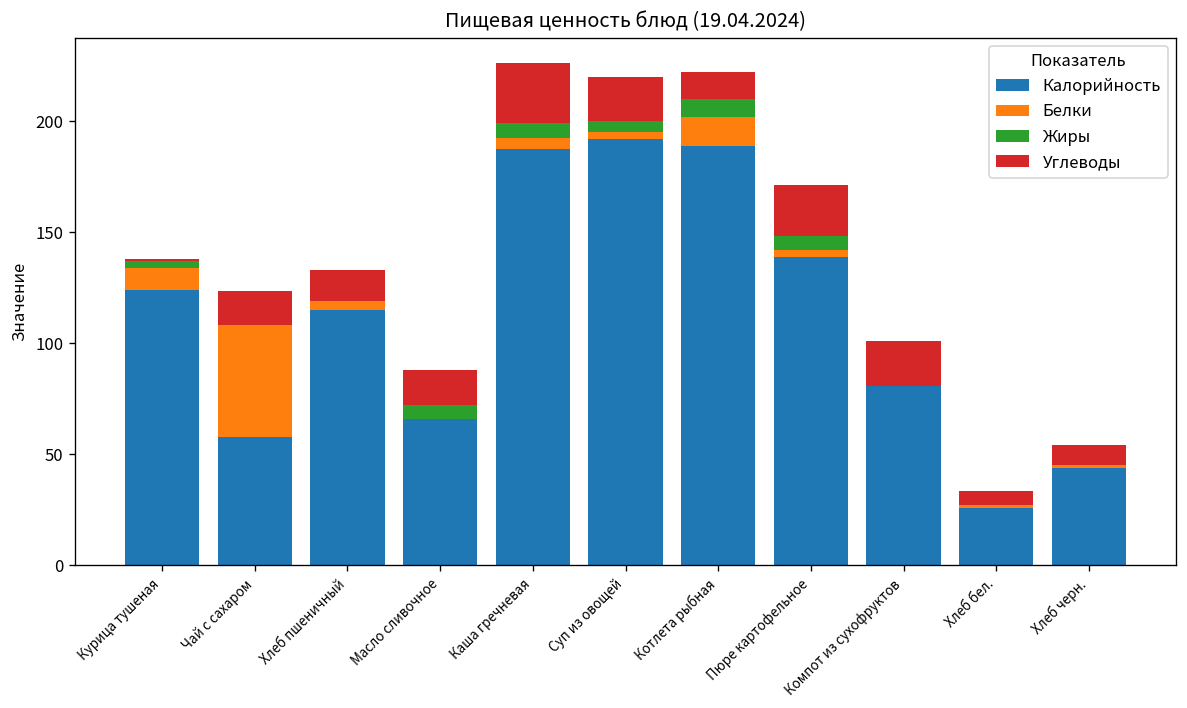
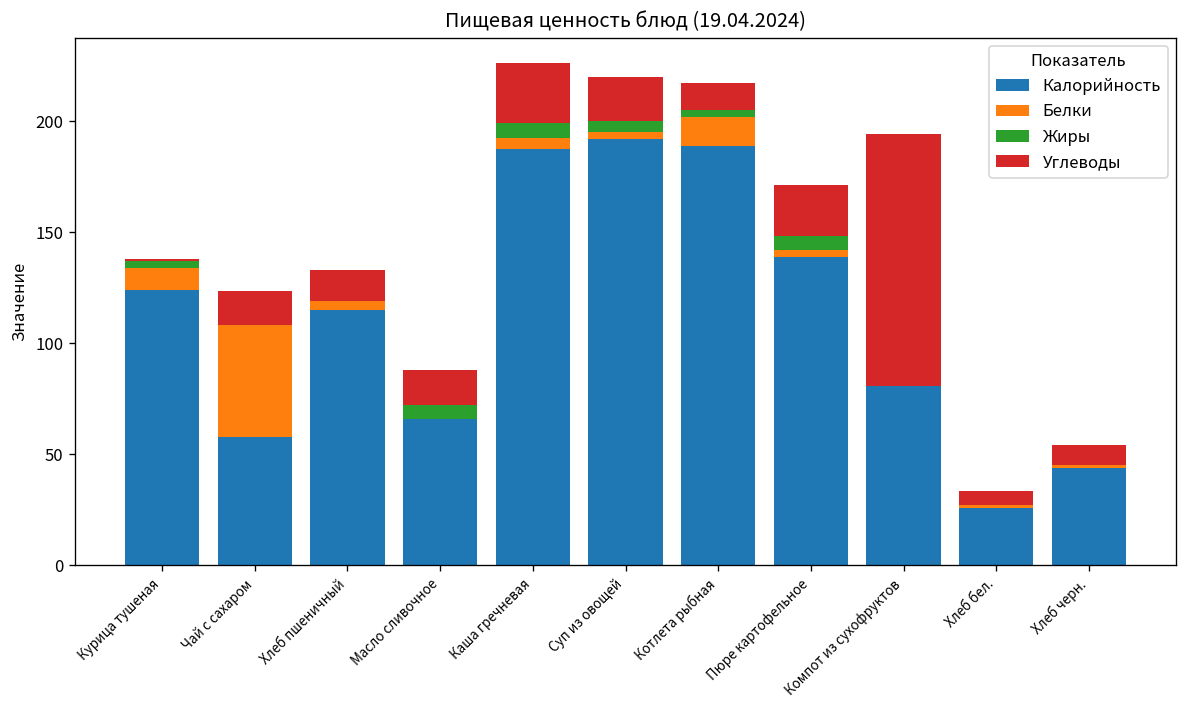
  {
    "Калорийность": {
      "Курица тушеная": 124,
      "Чай с сахаром": 58,
      "Хлеб пшеничный": 115,
      "Масло сливочное": 66,
      "Каша гречневая": 187,
      "Суп из овощей": 192,
      "Котлета рыбная": 189,
      "Пюре картофельное": 139,
      "Компот из сухофруктов": 81,
      "Хлеб бел.": 26,
      "Хлеб черн.": 44
    },
    "Белки": {
      "Курица тушеная": 10,
      "Чай с сахаром": 50,
      "Хлеб пшеничный": 4,
      "Каша гречневая": 5,
      "Суп из овощей": 3,
      "Котлета рыбная": 13,
      "Пюре картофельное": 3,
      "Компот из сухофруктов": 0
    },
    "Жиры": {
      "Курица тушеная": 3,
      "Чай с сахаром": 0,
      "Хлеб пшеничный": 0,
      "Масло сливочное": 6,
      "Каша гречневая": 7,
      "Суп из овощей": 5,
-     "Котлета рыбная": 8,
+     "Котлета рыбная": 3,
      "Пюре картофельное": 6,
      "Компот из сухофруктов": 0,
      "Хлеб черн.": 0
    },
    "Углеводы": {
      "Чай с сахаром": 15,
      "Хлеб пшеничный": 14,
      "Масло сливочное": 16,
      "Каша гречневая": 27,
      "Суп из овощей": 20,
      "Котлета рыбная": 12,
      "Пюре картофельное": 23,
-     "Компот из сухофруктов": 20,
+     "Компот из сухофруктов": 113,
      "Хлеб бел.": 6,
      "Хлеб черн.": 9
    }
  }
